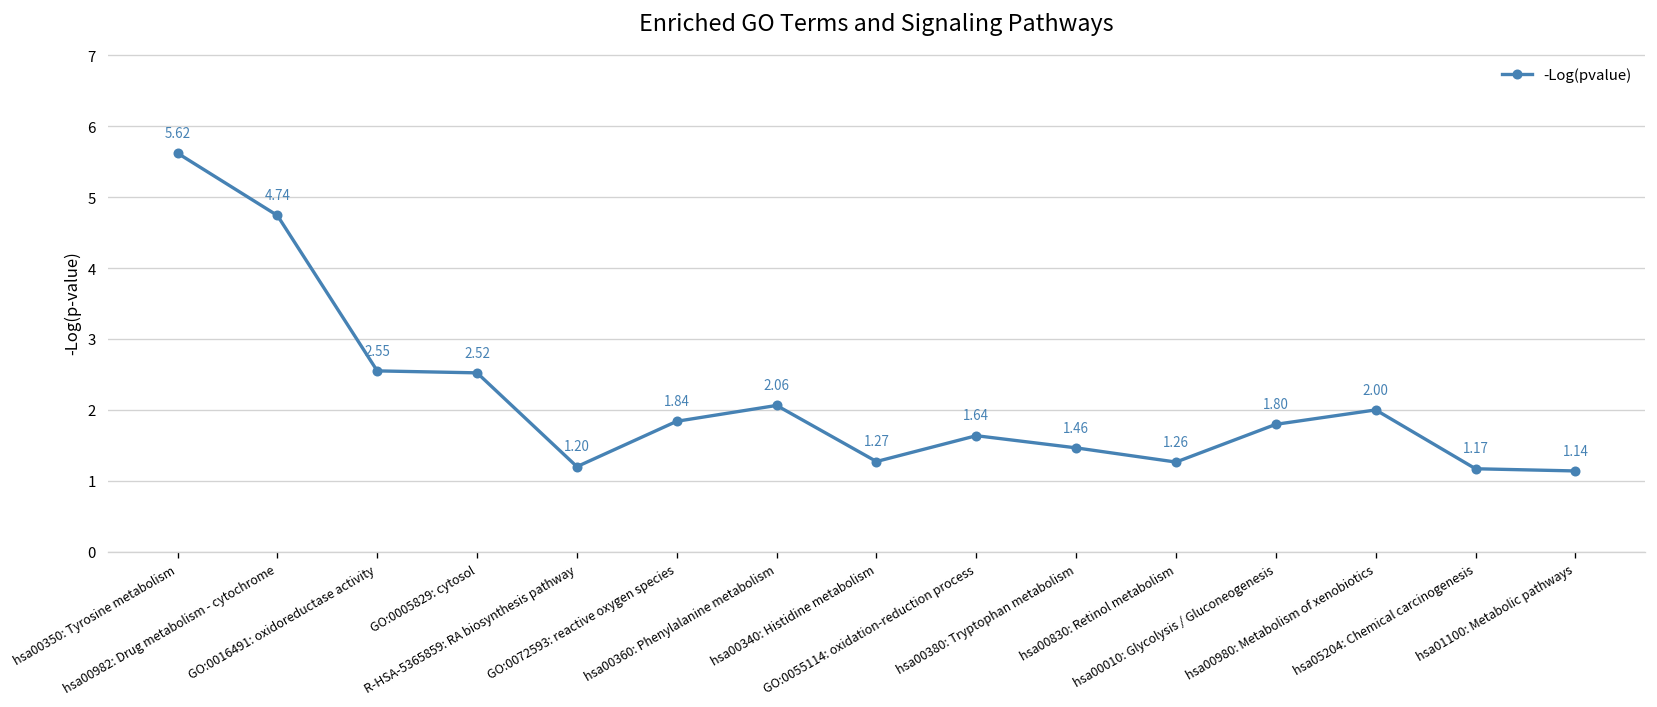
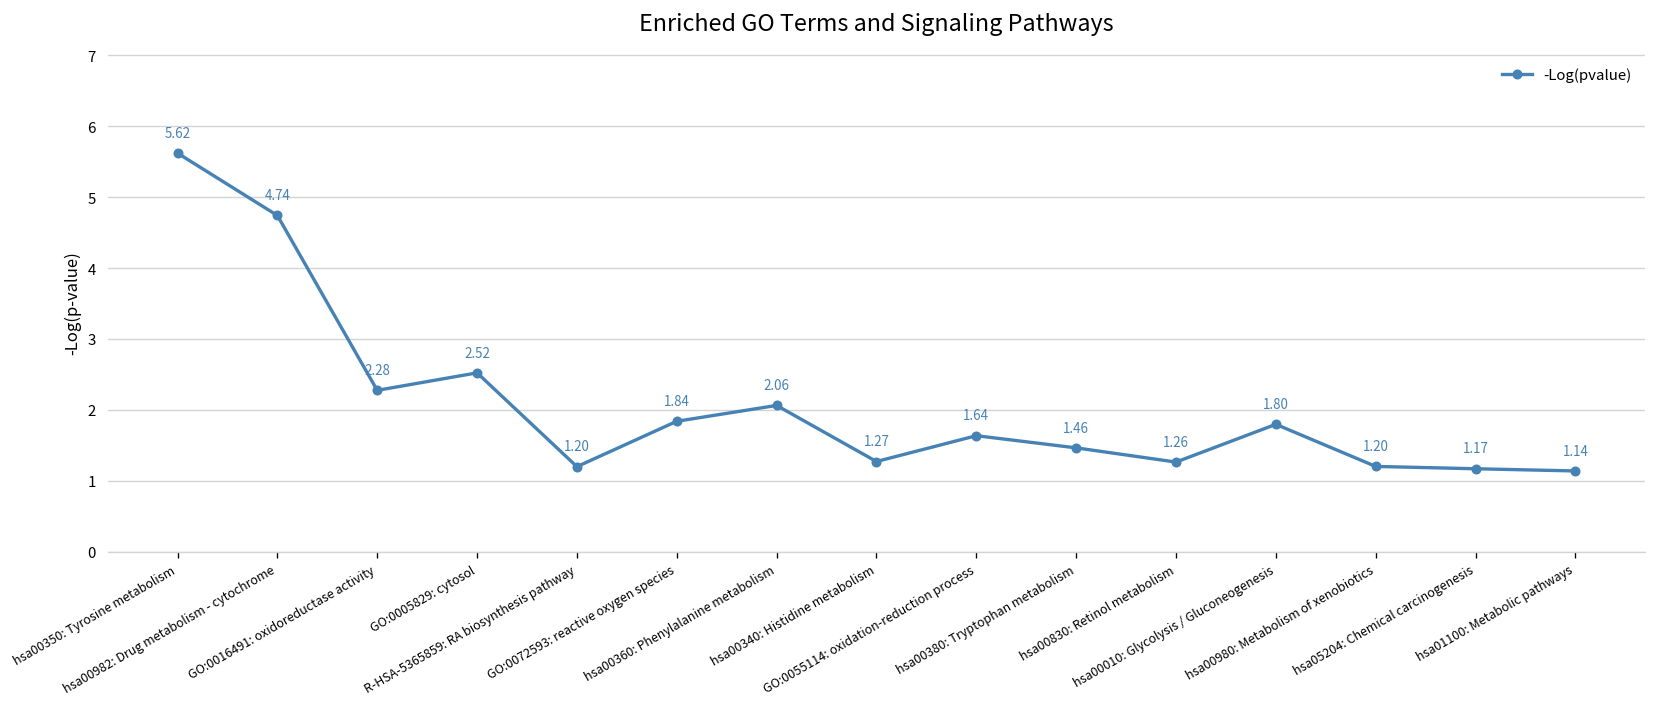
  {
    "hsa00350: Tyrosine metabolism": 5.62,
    "hsa00982: Drug metabolism - cytochrome": 4.74,
-   "GO:0016491: oxidoreductase activity": 2.55,
+   "GO:0016491: oxidoreductase activity": 2.28,
    "GO:0005829: cytosol": 2.52,
    "R-HSA-5365859: RA biosynthesis pathway": 1.20,
    "GO:0072593: reactive oxygen species": 1.84,
    "hsa00360: Phenylalanine metabolism": 2.06,
    "hsa00340: Histidine metabolism": 1.27,
    "GO:0055114: oxidation-reduction process": 1.64,
    "hsa00380: Tryptophan metabolism": 1.46,
    "hsa00830: Retinol metabolism": 1.26,
    "hsa00010: Glycolysis / Gluconeogenesis": 1.80,
-   "hsa00980: Metabolism of xenobiotics": 2.00,
+   "hsa00980: Metabolism of xenobiotics": 1.20,
    "hsa05204: Chemical carcinogenesis": 1.17,
    "hsa01100: Metabolic pathways": 1.14
  }
